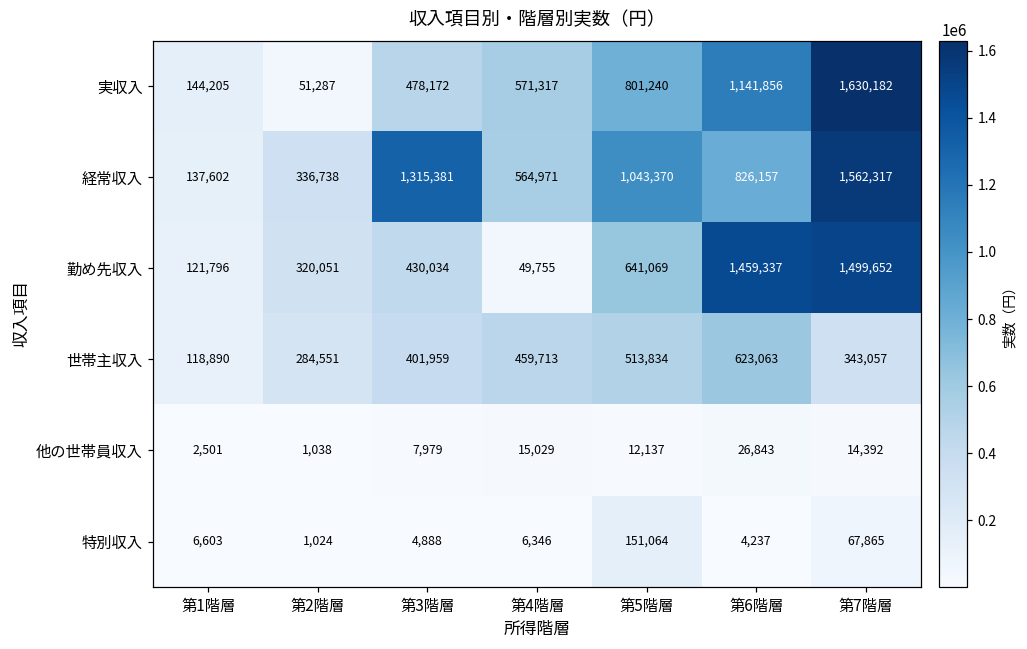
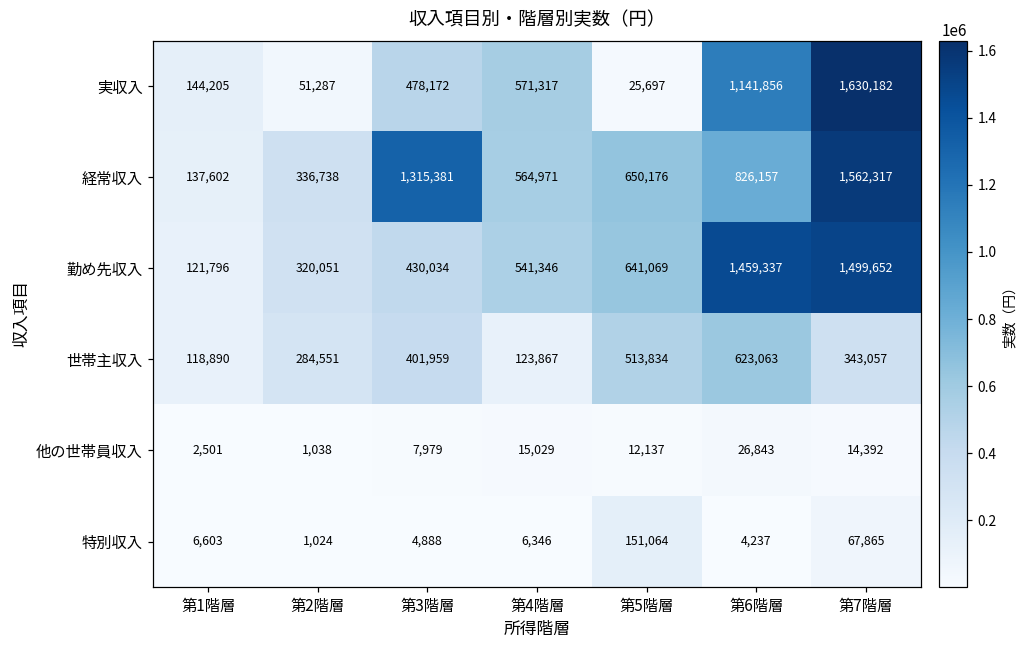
  {
    "実収入": {
      "第1階層": "144,205",
      "第2階層": "51,287",
      "第3階層": "478,172",
      "第4階層": "571,317",
-     "第5階層": "801,240",
+     "第5階層": "25,697",
      "第6階層": "1,141,856",
      "第7階層": "1,630,182"
    },
    "経常収入": {
      "第1階層": "137,602",
      "第2階層": "336,738",
      "第3階層": "1,315,381",
      "第4階層": "564,971",
-     "第5階層": "1,043,370",
+     "第5階層": "650,176",
      "第6階層": "826,157",
      "第7階層": "1,562,317"
    },
    "勤め先収入": {
      "第1階層": "121,796",
      "第2階層": "320,051",
      "第3階層": "430,034",
-     "第4階層": "49,755",
+     "第4階層": "541,346",
      "第5階層": "641,069",
      "第6階層": "1,459,337",
      "第7階層": "1,499,652"
    },
    "世帯主収入": {
      "第1階層": "118,890",
      "第2階層": "284,551",
      "第3階層": "401,959",
-     "第4階層": "459,713",
+     "第4階層": "123,867",
      "第5階層": "513,834",
      "第6階層": "623,063",
      "第7階層": "343,057"
    },
    "他の世帯員収入": {
      "第1階層": "2,501",
      "第2階層": "1,038",
      "第3階層": "7,979",
      "第4階層": "15,029",
      "第5階層": "12,137",
      "第6階層": "26,843",
      "第7階層": "14,392"
    },
    "特別収入": {
      "第1階層": "6,603",
      "第2階層": "1,024",
      "第3階層": "4,888",
      "第4階層": "6,346",
      "第5階層": "151,064",
      "第6階層": "4,237",
      "第7階層": "67,865"
    }
  }
